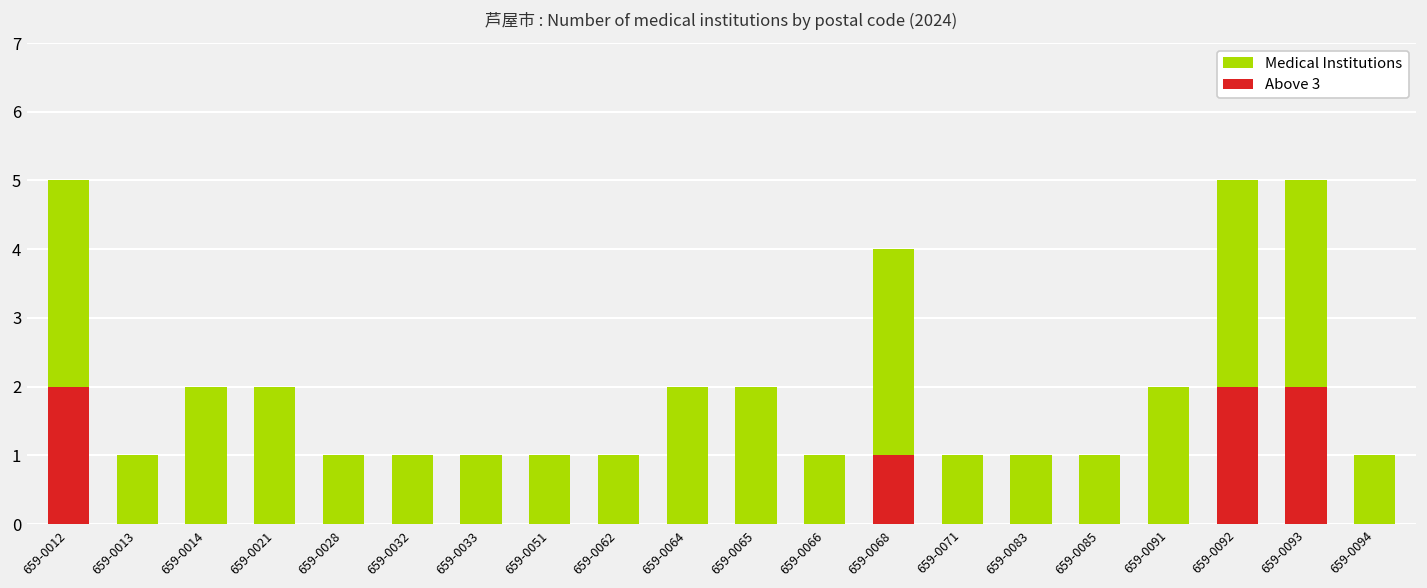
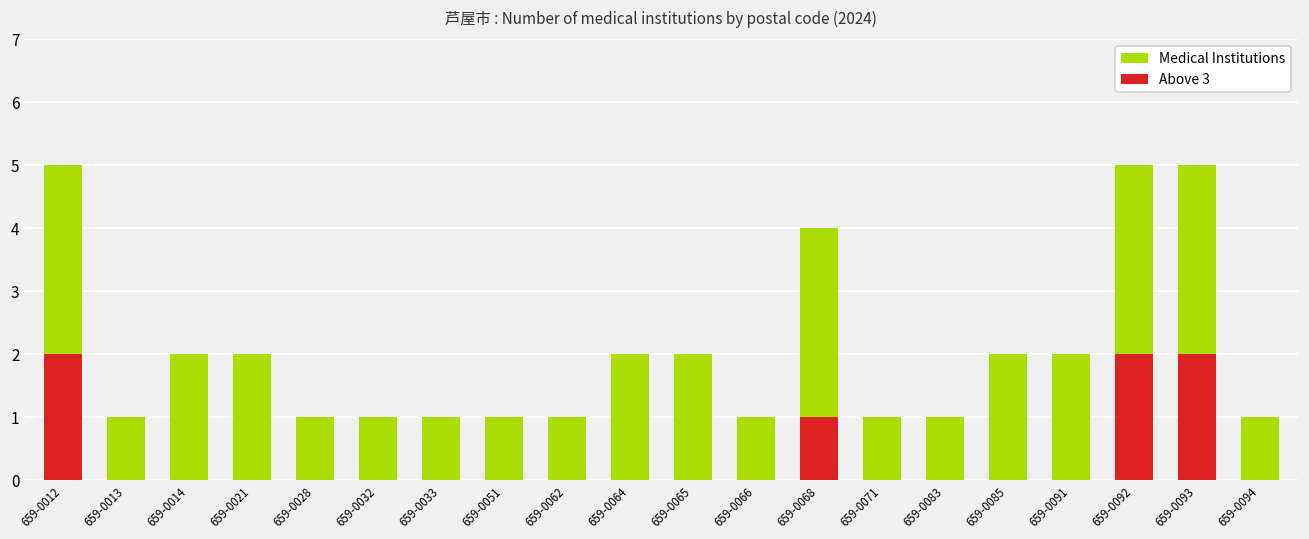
  {
    "Medical Institutions": {
      "659-0012": 5,
      "659-0013": 1,
      "659-0014": 2,
      "659-0021": 2,
      "659-0028": 1,
      "659-0032": 1,
      "659-0033": 1,
      "659-0051": 1,
      "659-0062": 1,
      "659-0064": 2,
      "659-0065": 2,
      "659-0066": 1,
      "659-0068": 4,
      "659-0071": 1,
      "659-0083": 1,
-     "659-0085": 1,
+     "659-0085": 2,
      "659-0091": 2,
      "659-0092": 5,
      "659-0093": 5,
      "659-0094": 1
    },
    "Above 3": {
      "659-0013": 0,
      "659-0014": 0,
      "659-0021": 0,
      "659-0028": 0,
      "659-0032": 0,
      "659-0033": 0,
      "659-0051": 0,
      "659-0062": 0,
      "659-0064": 0,
      "659-0065": 0,
      "659-0066": 0,
      "659-0071": 0,
      "659-0083": 0,
      "659-0085": 0,
      "659-0091": 0,
      "659-0094": 0
    }
  }
